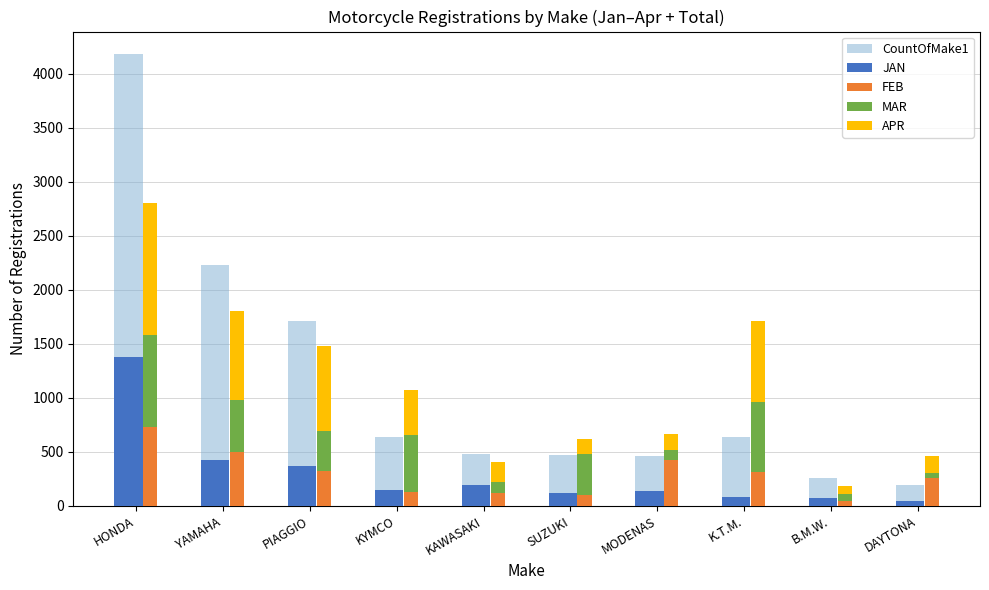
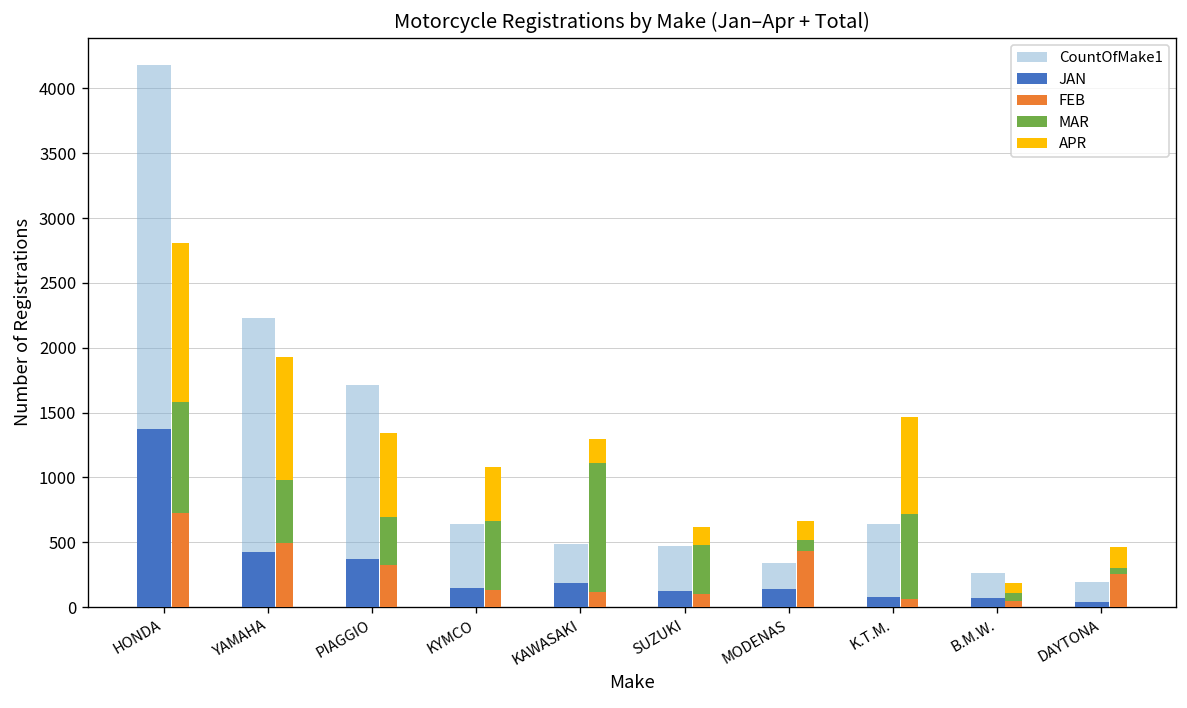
  {
    "CountOfMake1": {
      "HONDA": 4180,
      "YAMAHA": 2230,
      "PIAGGIO": 1710,
      "KYMCO": 640,
      "KAWASAKI": 480,
      "SUZUKI": 470,
-     "MODENAS": 460,
+     "MODENAS": 340,
      "K.T.M.": 640,
      "B.M.W.": 260,
      "DAYTONA": 190
    },
    "FEB": {
      "HONDA": 730,
      "YAMAHA": 500,
      "PIAGGIO": 320,
      "KYMCO": 130,
      "KAWASAKI": 120,
      "SUZUKI": 100,
      "MODENAS": 430,
-     "K.T.M.": 310,
+     "K.T.M.": 70,
      "B.M.W.": 50,
      "DAYTONA": 260
    },
    "MAR": {
      "HONDA": 850,
      "YAMAHA": 480,
      "PIAGGIO": 370,
      "KYMCO": 530,
-     "KAWASAKI": 110,
+     "KAWASAKI": 990,
      "SUZUKI": 380,
      "MODENAS": 90,
      "K.T.M.": 650,
      "B.M.W.": 60,
      "DAYTONA": 40
    },
    "APR": {
      "HONDA": 1230,
-     "YAMAHA": 820,
-     "PIAGGIO": 790,
+     "YAMAHA": 950,
+     "PIAGGIO": 650,
      "KYMCO": 420,
      "KAWASAKI": 190,
      "SUZUKI": 140,
      "MODENAS": 150,
      "K.T.M.": 750,
      "B.M.W.": 80,
      "DAYTONA": 170
    }
  }
